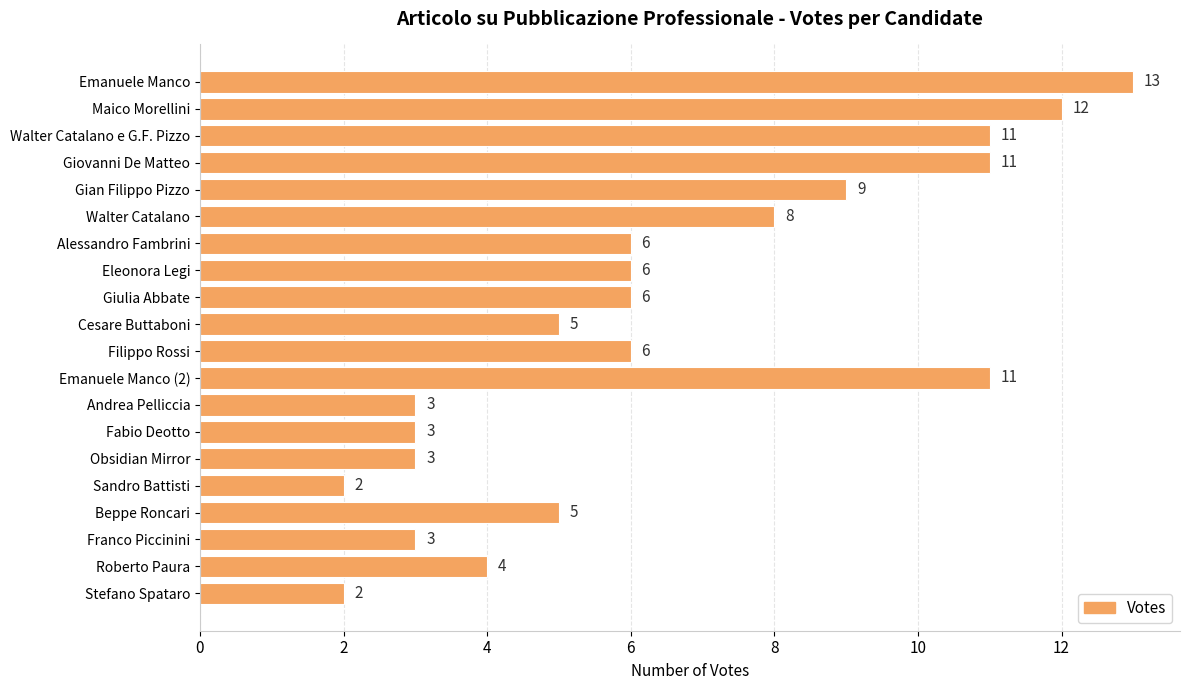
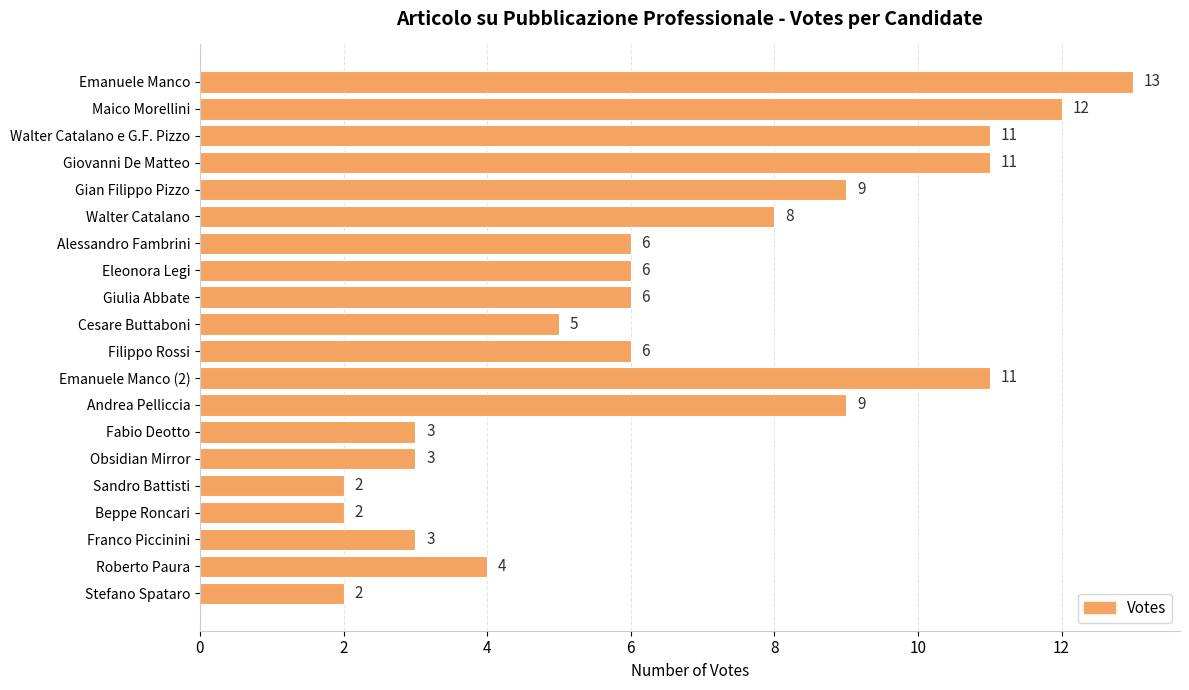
  {
    "Emanuele Manco": 13,
    "Maico Morellini": 12,
    "Walter Catalano e G.F. Pizzo": 11,
    "Giovanni De Matteo": 11,
    "Gian Filippo Pizzo": 9,
    "Walter Catalano": 8,
    "Alessandro Fambrini": 6,
    "Eleonora Legi": 6,
    "Giulia Abbate": 6,
    "Cesare Buttaboni": 5,
    "Filippo Rossi": 6,
    "Emanuele Manco (2)": 11,
-   "Andrea Pelliccia": 3,
+   "Andrea Pelliccia": 9,
    "Fabio Deotto": 3,
    "Obsidian Mirror": 3,
    "Sandro Battisti": 2,
-   "Beppe Roncari": 5,
+   "Beppe Roncari": 2,
    "Franco Piccinini": 3,
    "Roberto Paura": 4,
    "Stefano Spataro": 2
  }
